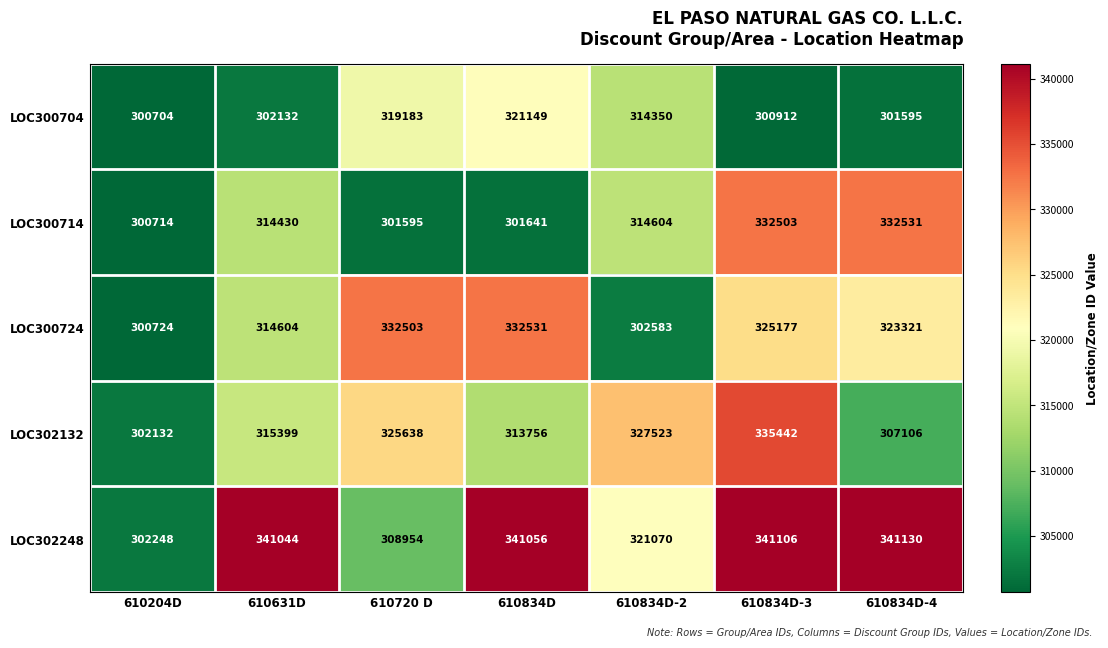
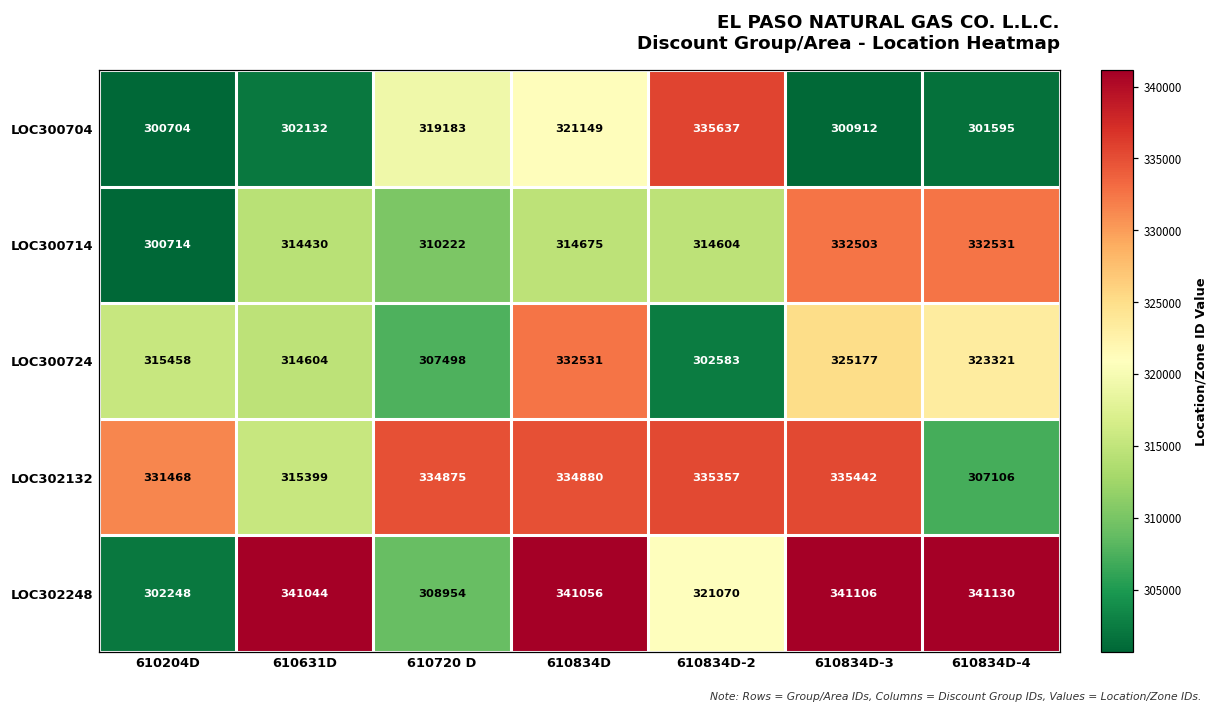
  {
    "LOC300704": {
      "610204D": 300704,
      "610631D": 302132,
      "610720 D": 319183,
      "610834D": 321149,
-     "610834D-2": 314350,
+     "610834D-2": 335637,
      "610834D-3": 300912,
      "610834D-4": 301595
    },
    "LOC300714": {
      "610204D": 300714,
      "610631D": 314430,
-     "610720 D": 301595,
-     "610834D": 301641,
+     "610720 D": 310222,
+     "610834D": 314675,
      "610834D-2": 314604,
      "610834D-3": 332503,
      "610834D-4": 332531
    },
    "LOC300724": {
-     "610204D": 300724,
+     "610204D": 315458,
      "610631D": 314604,
-     "610720 D": 332503,
+     "610720 D": 307498,
      "610834D": 332531,
      "610834D-2": 302583,
      "610834D-3": 325177,
      "610834D-4": 323321
    },
    "LOC302132": {
-     "610204D": 302132,
+     "610204D": 331468,
      "610631D": 315399,
-     "610720 D": 325638,
-     "610834D": 313756,
-     "610834D-2": 327523,
+     "610720 D": 334875,
+     "610834D": 334880,
+     "610834D-2": 335357,
      "610834D-3": 335442,
      "610834D-4": 307106
    },
    "LOC302248": {
      "610204D": 302248,
      "610631D": 341044,
      "610720 D": 308954,
      "610834D": 341056,
      "610834D-2": 321070,
      "610834D-3": 341106,
      "610834D-4": 341130
    }
  }
